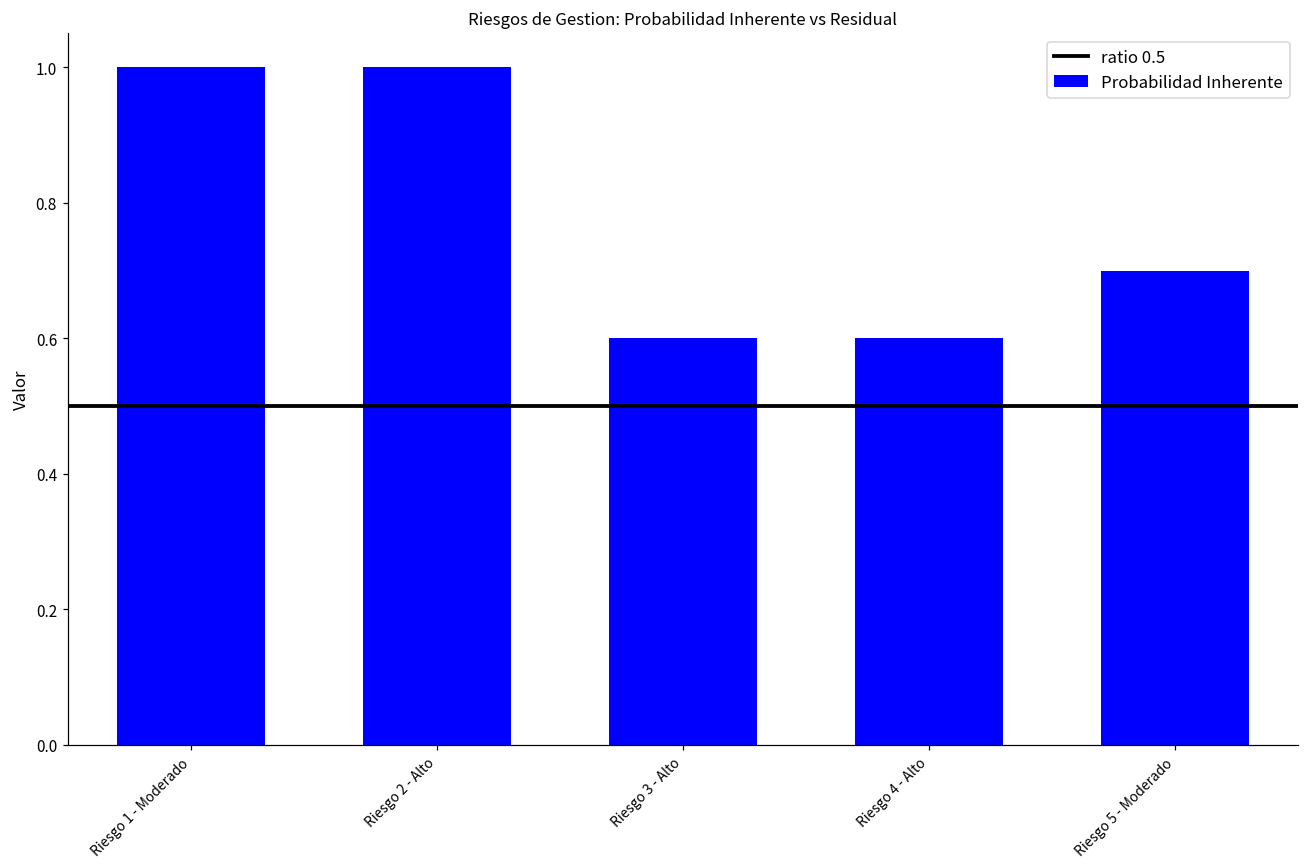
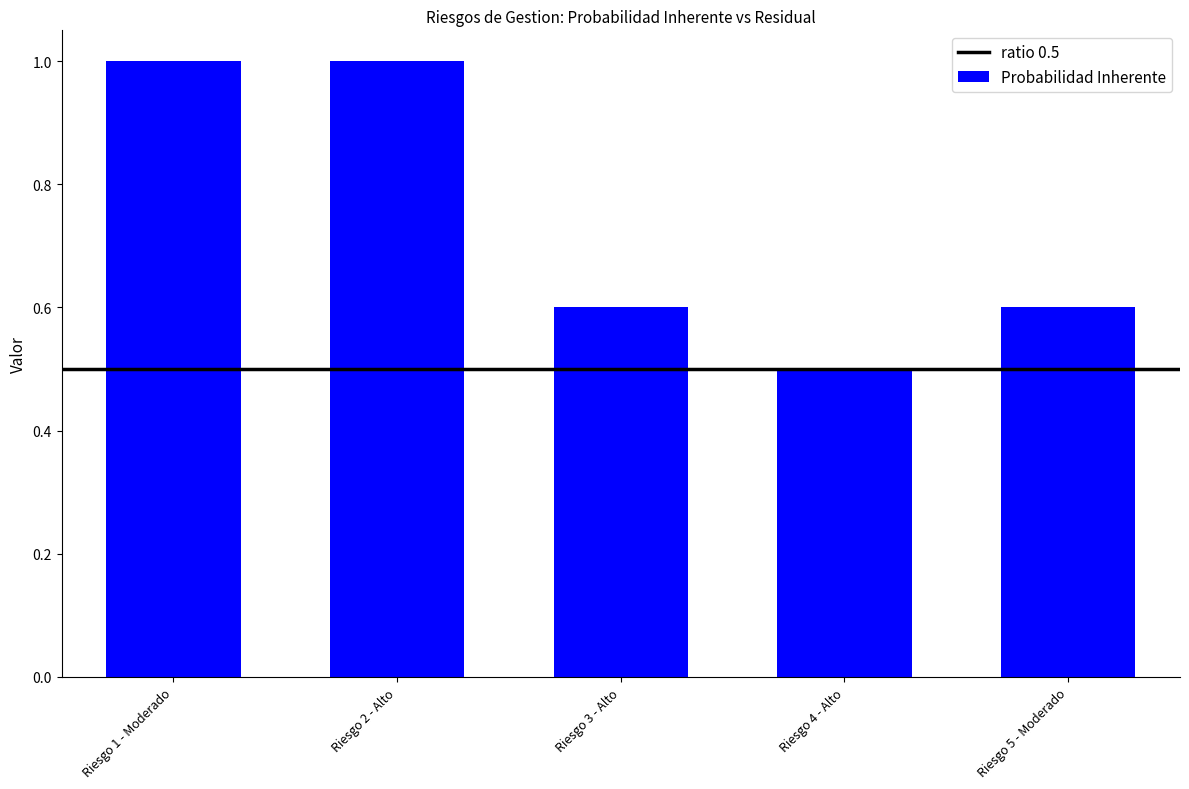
  {
    "Riesgo 1 - Moderado": 1.0,
    "Riesgo 2 - Alto": 1.0,
    "Riesgo 3 - Alto": 0.6,
-   "Riesgo 4 - Alto": 0.6,
-   "Riesgo 5 - Moderado": 0.7
+   "Riesgo 4 - Alto": 0.5,
+   "Riesgo 5 - Moderado": 0.6
  }
